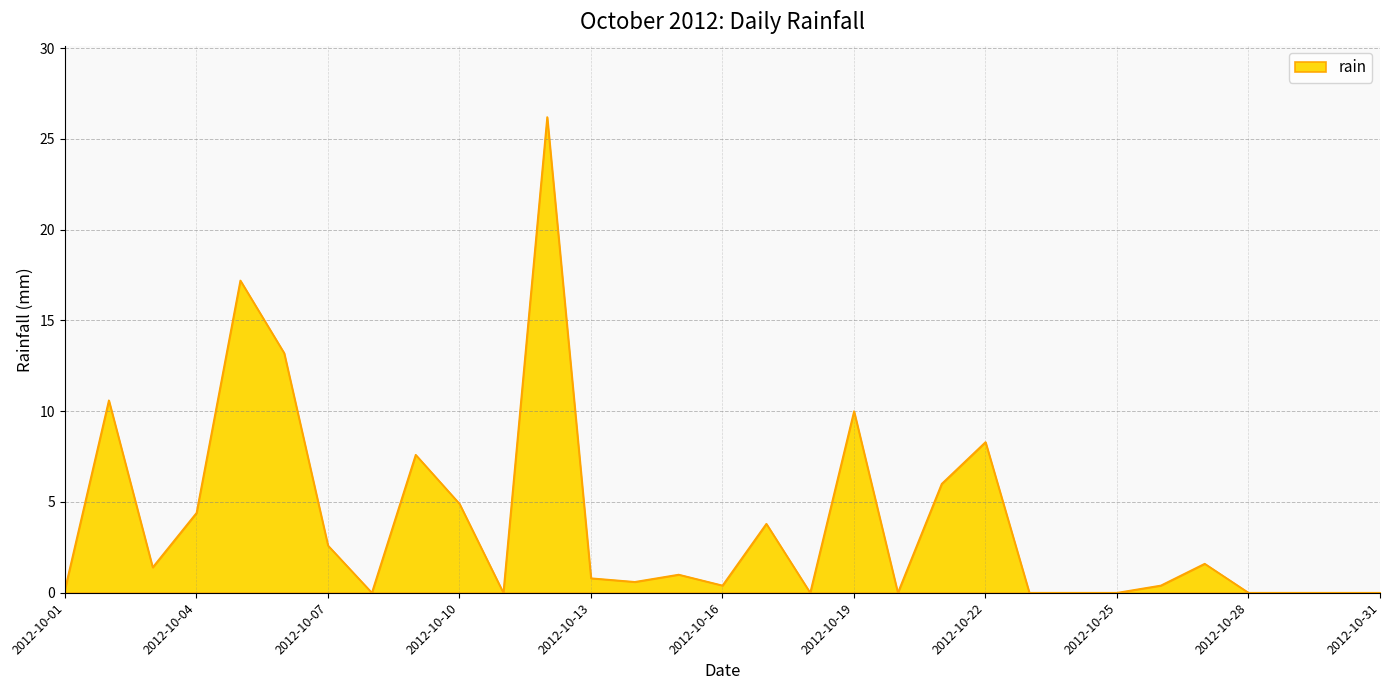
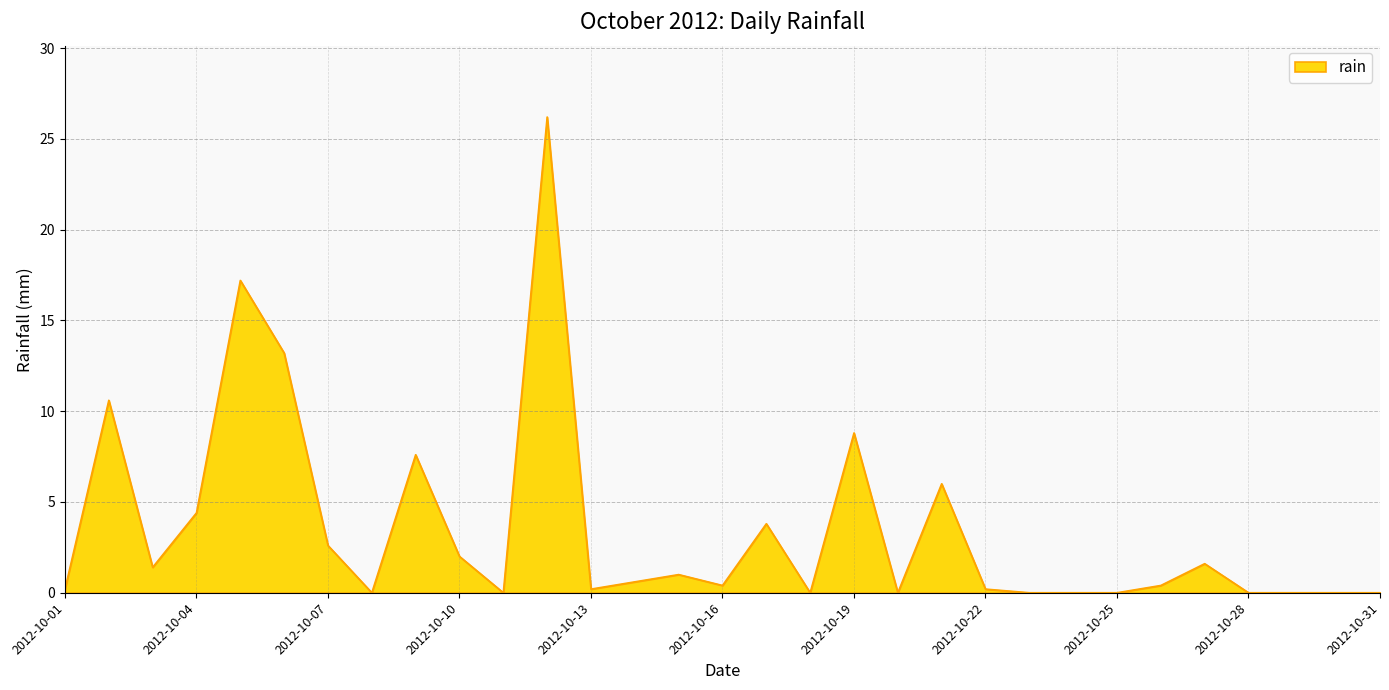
  {
    "2012-10-01": 0.2,
    "2012-10-04": 4.4,
    "2012-10-07": 2.6,
-   "2012-10-10": 4.9,
-   "2012-10-13": 0.8,
+   "2012-10-10": 2.0,
+   "2012-10-13": 0.2,
    "2012-10-16": 0.4,
-   "2012-10-19": 10.0,
-   "2012-10-22": 8.3,
+   "2012-10-19": 8.8,
+   "2012-10-22": 0.2,
    "2012-10-25": 0.0,
    "2012-10-28": 0.0,
    "2012-10-31": 0.0
  }
